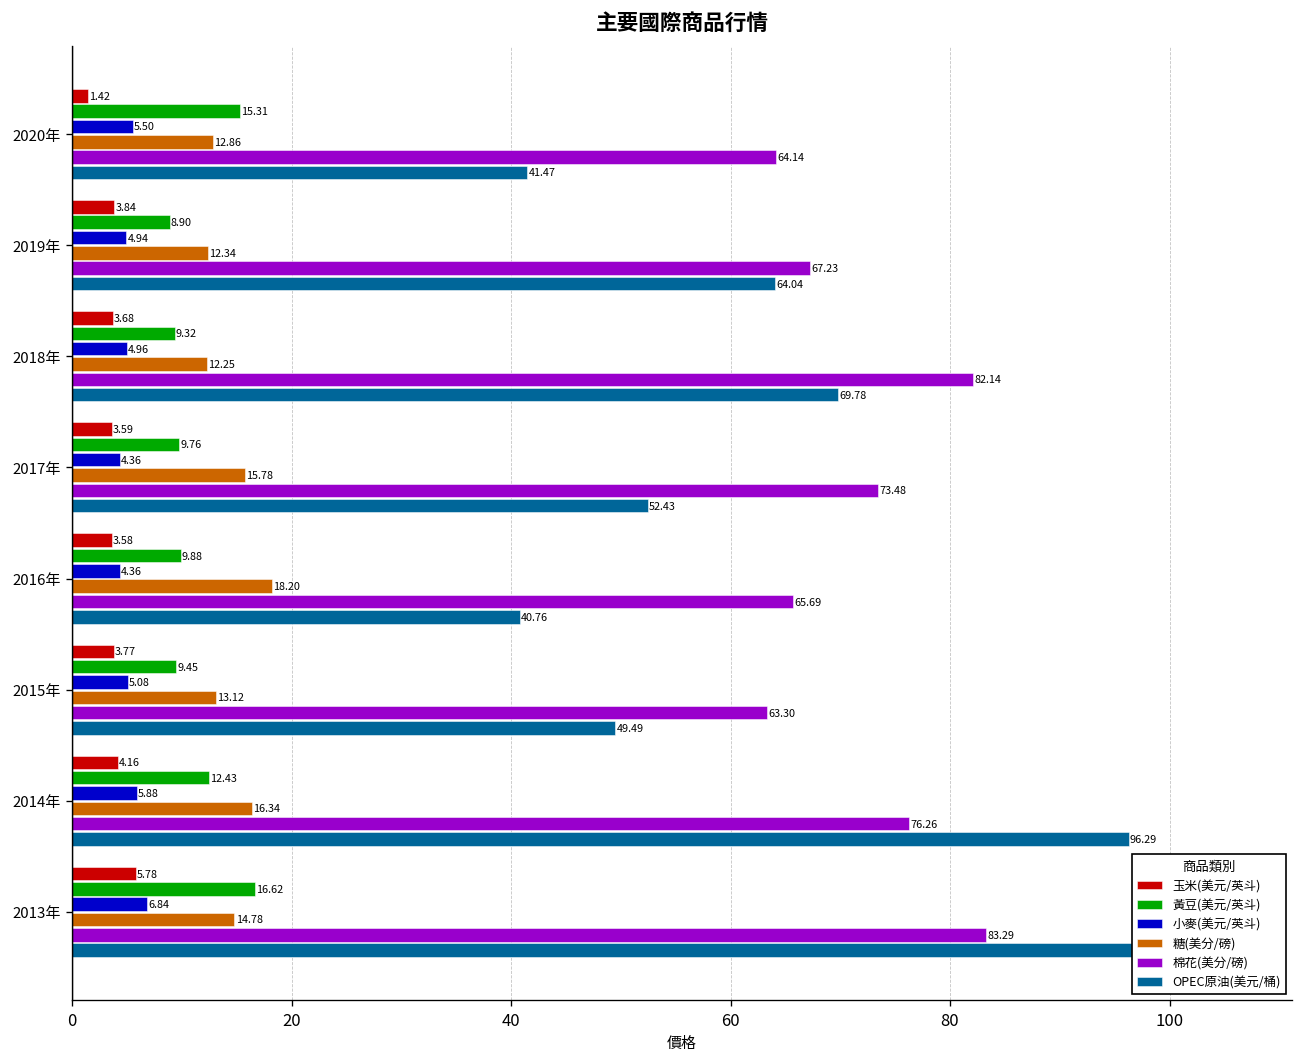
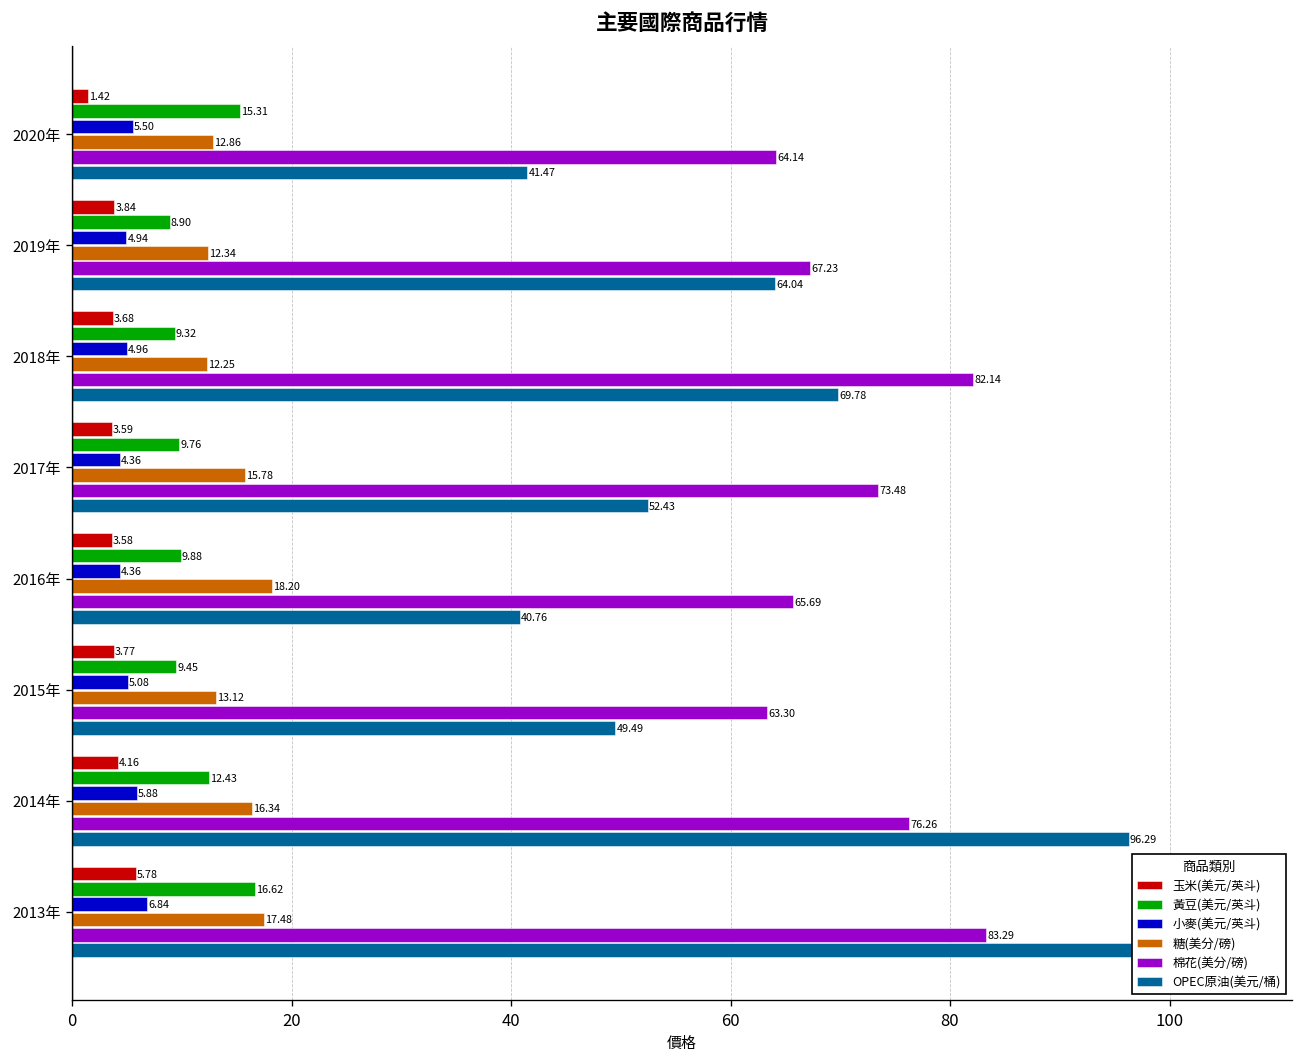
  {
    "玉米(美元/英斗)": {
      "2020年": 1.42,
      "2019年": 3.84,
      "2018年": 3.68,
      "2017年": 3.59,
      "2016年": 3.58,
      "2015年": 3.77,
      "2014年": 4.16,
      "2013年": 5.78
    },
    "黃豆(美元/英斗)": {
      "2020年": 15.31,
      "2019年": 8.90,
      "2018年": 9.32,
      "2017年": 9.76,
      "2016年": 9.88,
      "2015年": 9.45,
      "2014年": 12.43,
      "2013年": 16.62
    },
    "小麥(美元/英斗)": {
      "2020年": 5.50,
      "2019年": 4.94,
      "2018年": 4.96,
      "2017年": 4.36,
      "2016年": 4.36,
      "2015年": 5.08,
      "2014年": 5.88,
      "2013年": 6.84
    },
    "糖(美分/磅)": {
      "2020年": 12.86,
      "2019年": 12.34,
      "2018年": 12.25,
      "2017年": 15.78,
      "2016年": 18.20,
      "2015年": 13.12,
      "2014年": 16.34,
-     "2013年": 14.78
+     "2013年": 17.48
    },
    "棉花(美分/磅)": {
      "2020年": 64.14,
      "2019年": 67.23,
      "2018年": 82.14,
      "2017年": 73.48,
      "2016年": 65.69,
      "2015年": 63.30,
      "2014年": 76.26,
      "2013年": 83.29
    },
    "OPEC原油(美元/桶)": {
      "2020年": 41.47,
      "2019年": 64.04,
      "2018年": 69.78,
      "2017年": 52.43,
      "2016年": 40.76,
      "2015年": 49.49,
      "2014年": 96.29
    }
  }
